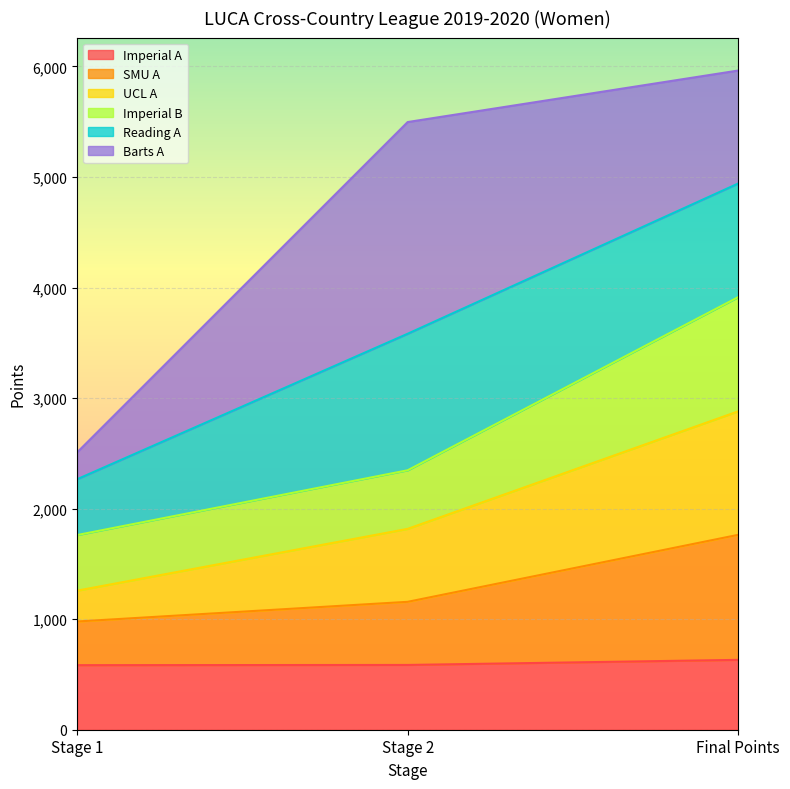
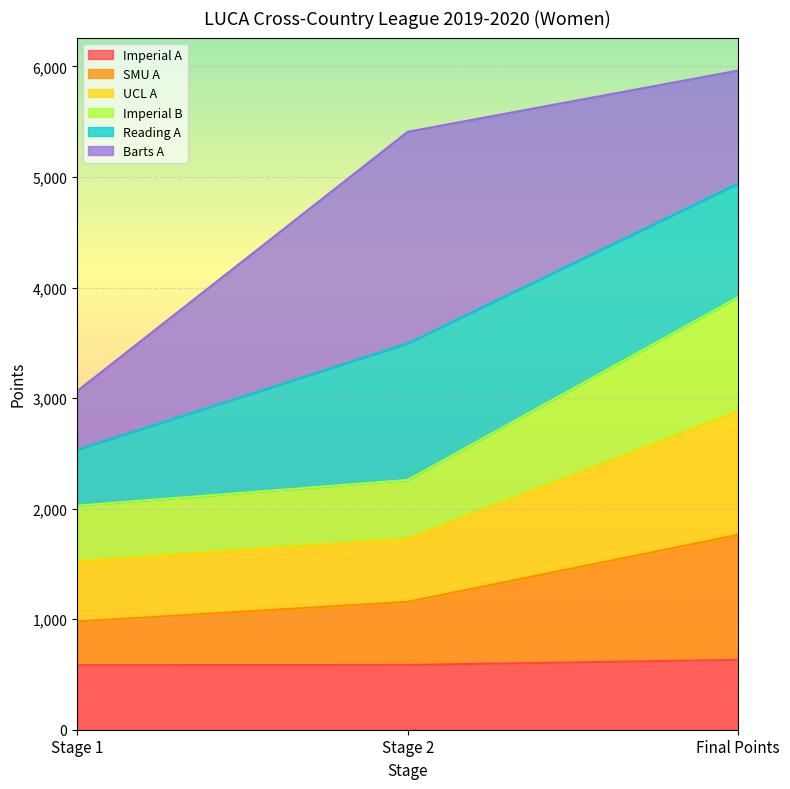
  {
    "Imperial A": {
      "Stage 1": "580",
      "Stage 2": "590",
      "Final Points": "630"
    },
    "SMU A": {
      "Stage 1": "400",
      "Stage 2": "570",
      "Final Points": "1,130"
    },
    "UCL A": {
-     "Stage 1": "280",
-     "Stage 2": "660",
+     "Stage 1": "550",
+     "Stage 2": "570",
      "Final Points": "1,120"
    },
    "Imperial B": {
      "Stage 1": "500",
      "Stage 2": "530",
      "Final Points": "1,030"
    },
    "Reading A": {
      "Stage 1": "510",
      "Stage 2": "1,240",
      "Final Points": "1,030"
    },
    "Barts A": {
-     "Stage 1": "240",
+     "Stage 1": "530",
      "Stage 2": "1,920",
      "Final Points": "1,020"
    }
  }
